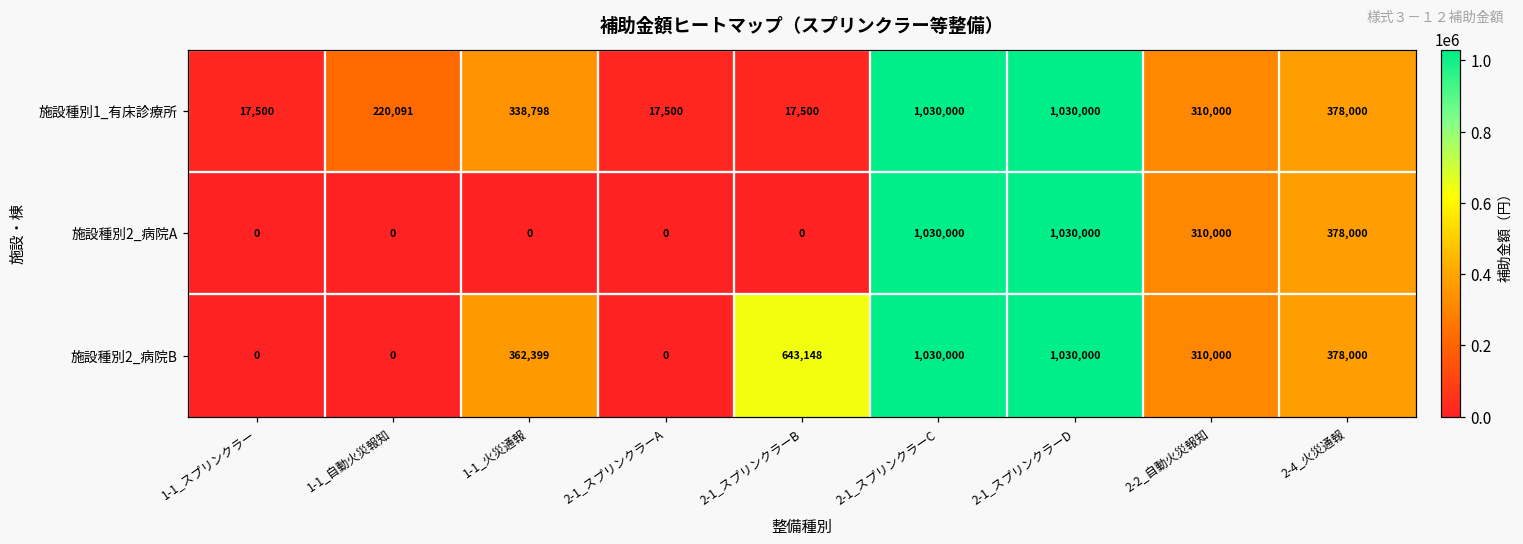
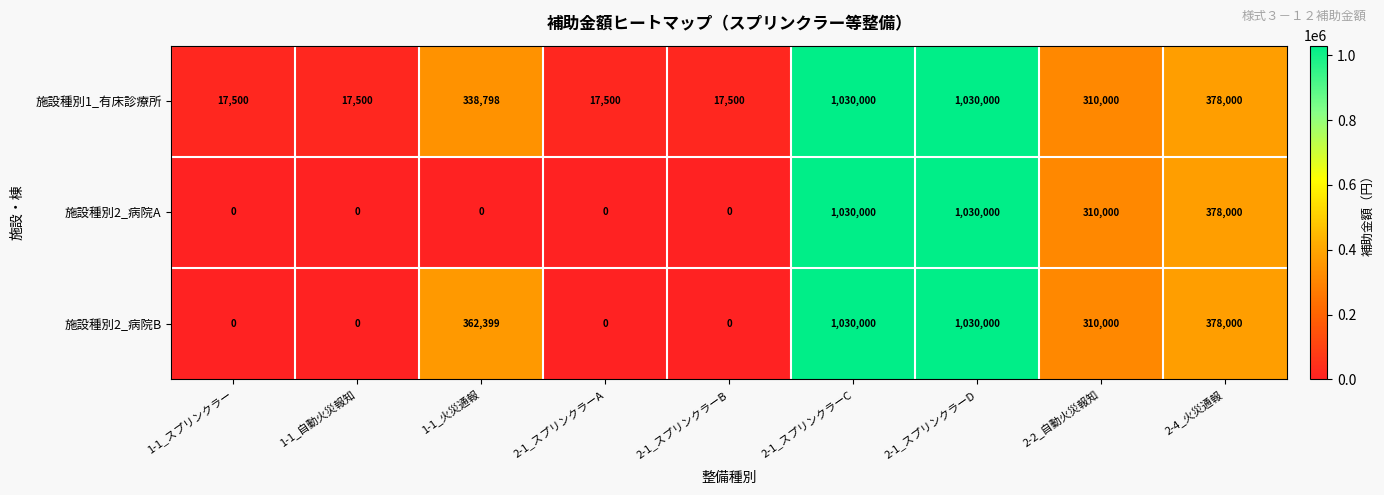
  {
    "施設種別1_有床診療所": {
      "1-1_スプリンクラー": "17,500",
-     "1-1_自動火災報知": "220,091",
+     "1-1_自動火災報知": "17,500",
      "1-1_火災通報": "338,798",
      "2-1_スプリンクラーA": "17,500",
      "2-1_スプリンクラーB": "17,500",
      "2-1_スプリンクラーC": "1,030,000",
      "2-1_スプリンクラーD": "1,030,000",
      "2-2_自動火災報知": "310,000",
      "2-4_火災通報": "378,000"
    },
    "施設種別2_病院A": {
      "1-1_スプリンクラー": "0",
      "1-1_自動火災報知": "0",
      "1-1_火災通報": "0",
      "2-1_スプリンクラーA": "0",
      "2-1_スプリンクラーB": "0",
      "2-1_スプリンクラーC": "1,030,000",
      "2-1_スプリンクラーD": "1,030,000",
      "2-2_自動火災報知": "310,000",
      "2-4_火災通報": "378,000"
    },
    "施設種別2_病院B": {
      "1-1_スプリンクラー": "0",
      "1-1_自動火災報知": "0",
      "1-1_火災通報": "362,399",
      "2-1_スプリンクラーA": "0",
-     "2-1_スプリンクラーB": "643,148",
+     "2-1_スプリンクラーB": "0",
      "2-1_スプリンクラーC": "1,030,000",
      "2-1_スプリンクラーD": "1,030,000",
      "2-2_自動火災報知": "310,000",
      "2-4_火災通報": "378,000"
    }
  }
